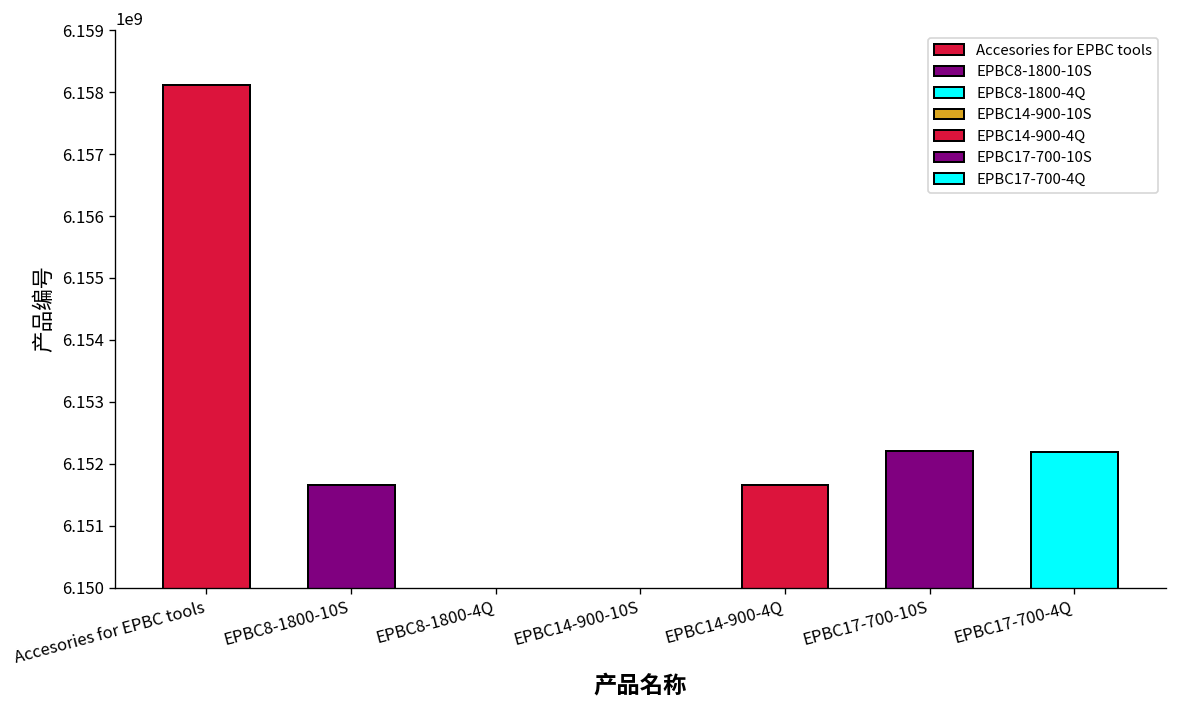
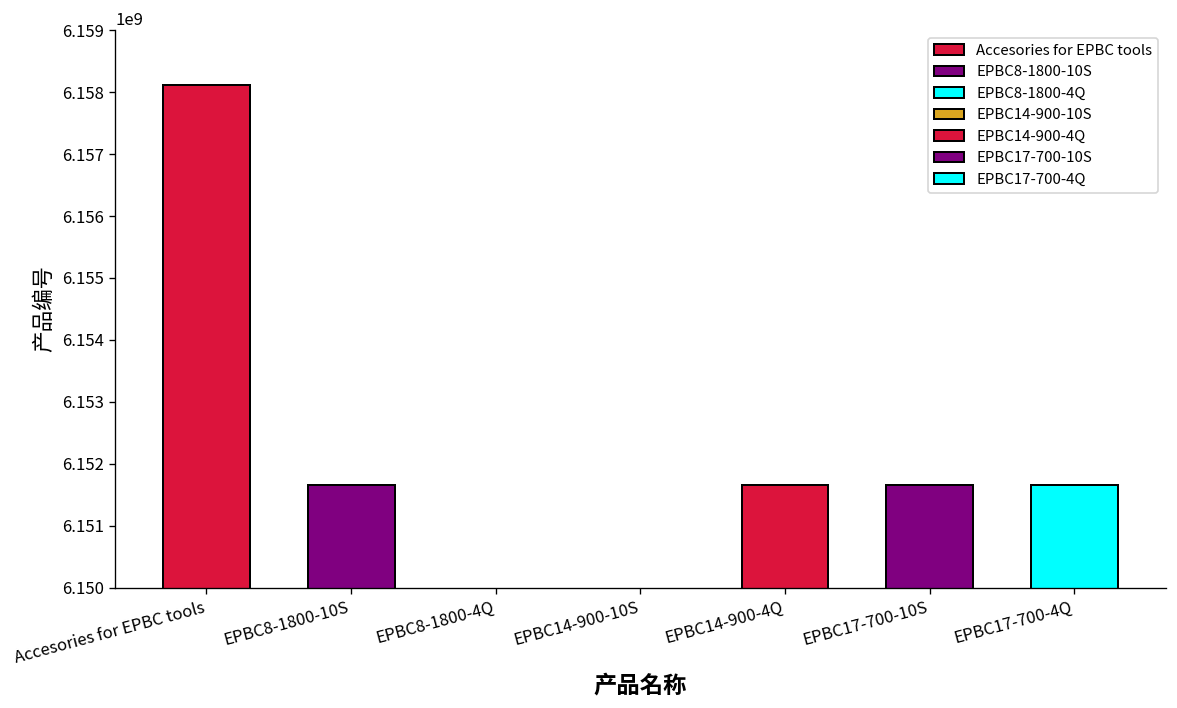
  {
    "Accesories for EPBC tools": 6158100000,
    "EPBC8-1800-10S": 6151700000,
    "EPBC14-900-4Q": 6151700000,
-   "EPBC17-700-10S": 6152200000,
-   "EPBC17-700-4Q": 6152200000
+   "EPBC17-700-10S": 6151700000,
+   "EPBC17-700-4Q": 6151700000
  }
